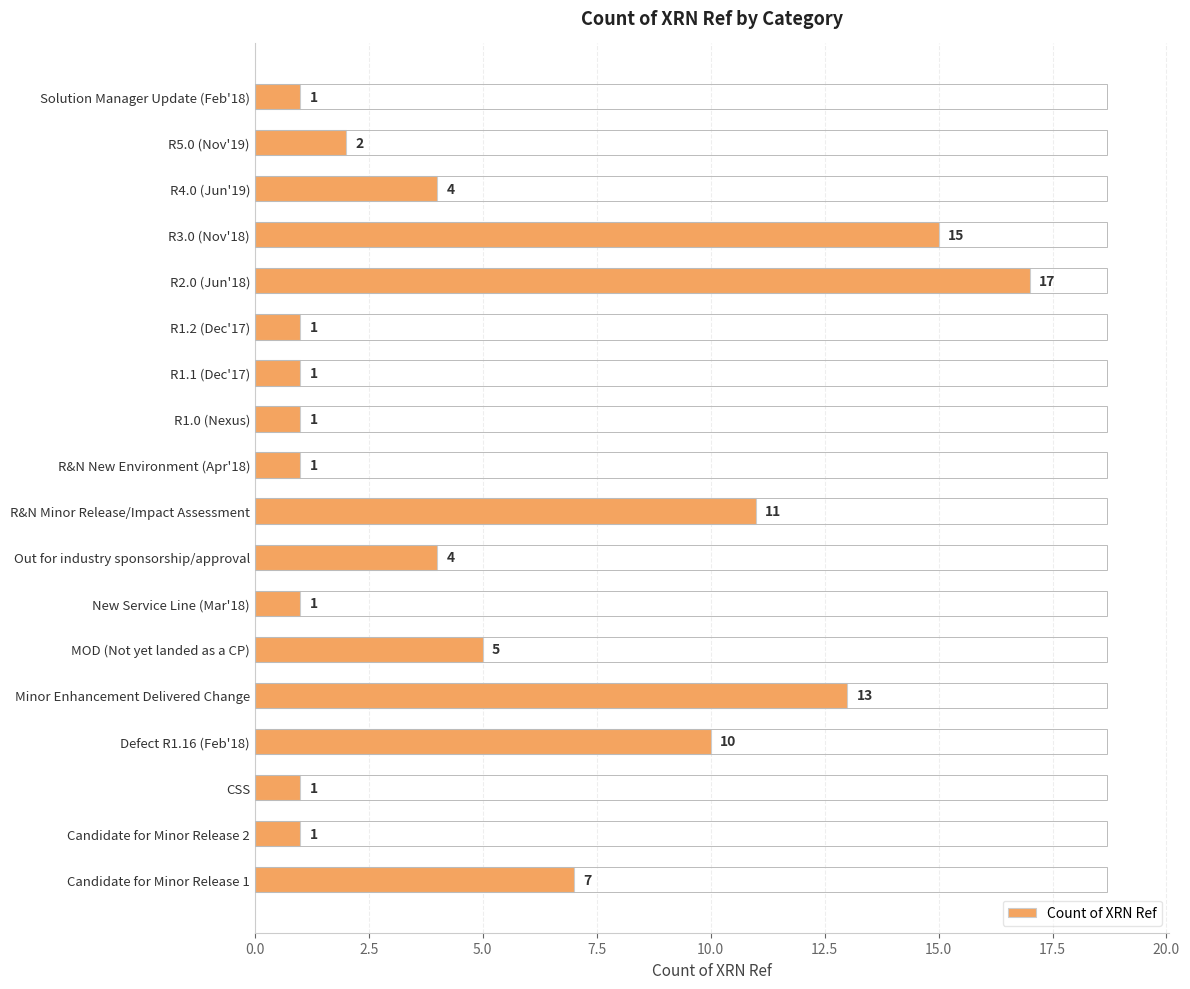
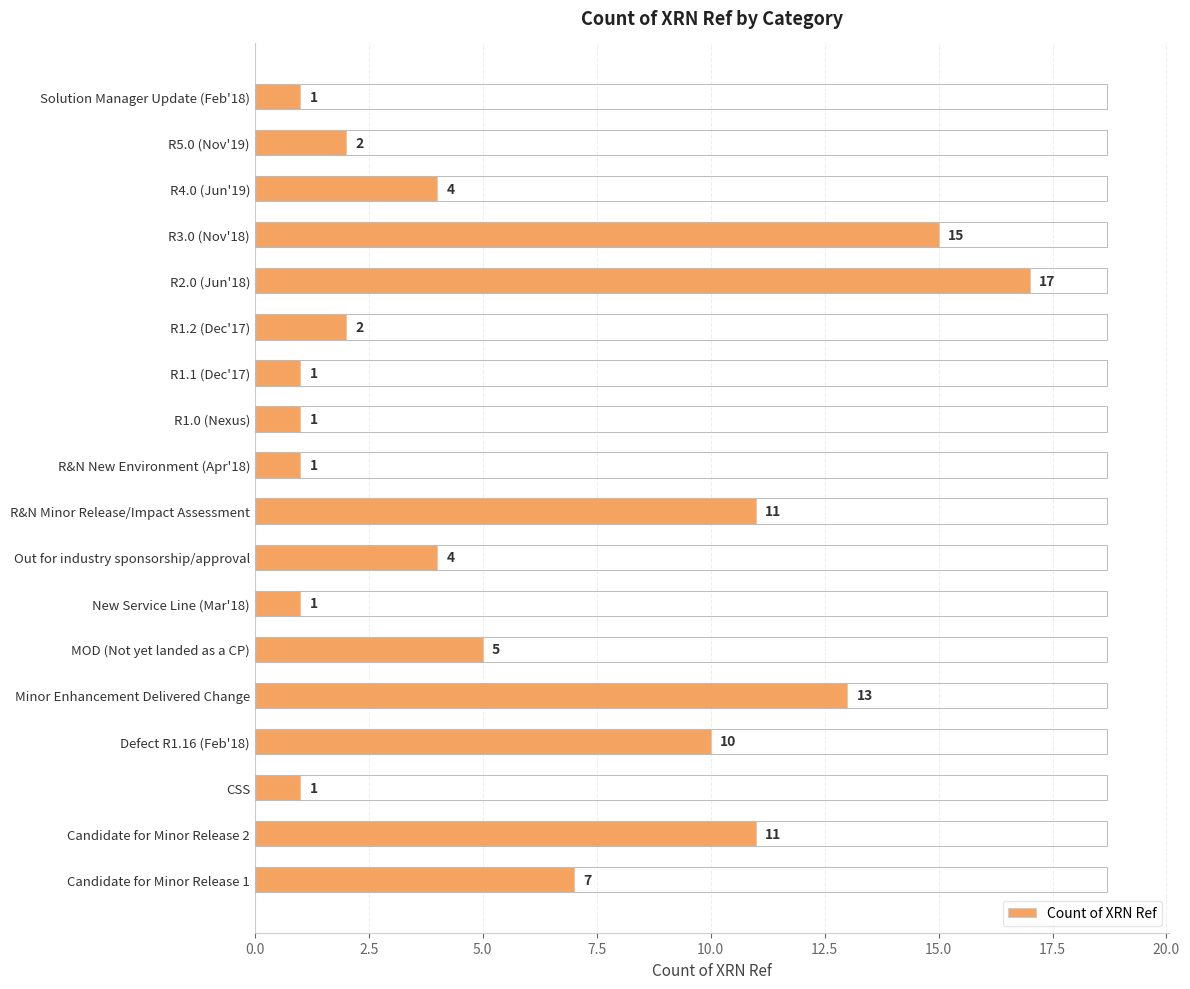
  {
    "Solution Manager Update (Feb'18)": 1,
    "R5.0 (Nov'19)": 2,
    "R4.0 (Jun'19)": 4,
    "R3.0 (Nov'18)": 15,
    "R2.0 (Jun'18)": 17,
-   "R1.2 (Dec'17)": 1,
+   "R1.2 (Dec'17)": 2,
    "R1.1 (Dec'17)": 1,
    "R1.0 (Nexus)": 1,
    "R&N New Environment (Apr'18)": 1,
    "R&N Minor Release/Impact Assessment": 11,
    "Out for industry sponsorship/approval": 4,
    "New Service Line (Mar'18)": 1,
    "MOD (Not yet landed as a CP)": 5,
    "Minor Enhancement Delivered Change": 13,
    "Defect R1.16 (Feb'18)": 10,
    "CSS": 1,
-   "Candidate for Minor Release 2": 1,
+   "Candidate for Minor Release 2": 11,
    "Candidate for Minor Release 1": 7
  }
